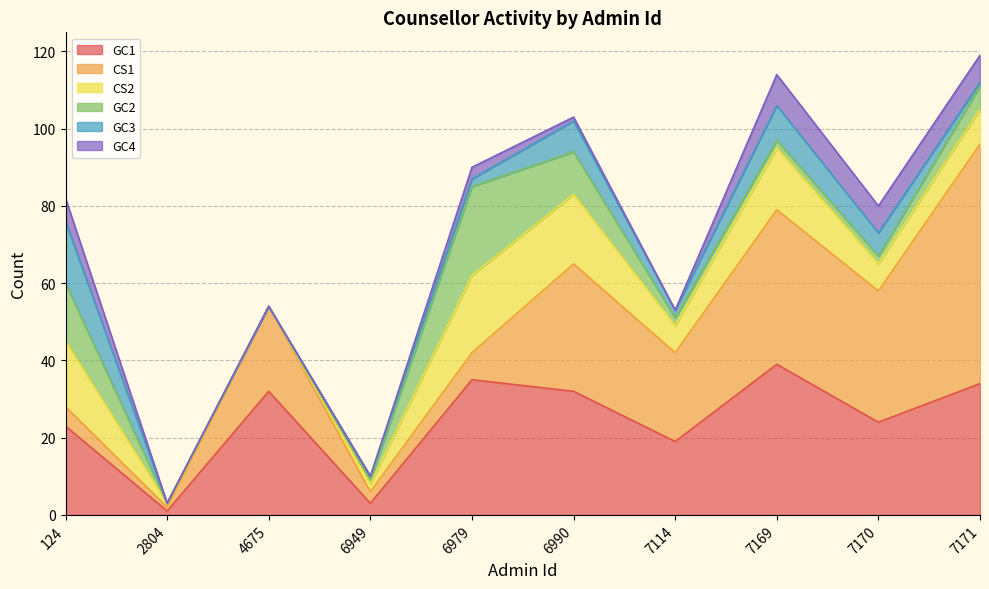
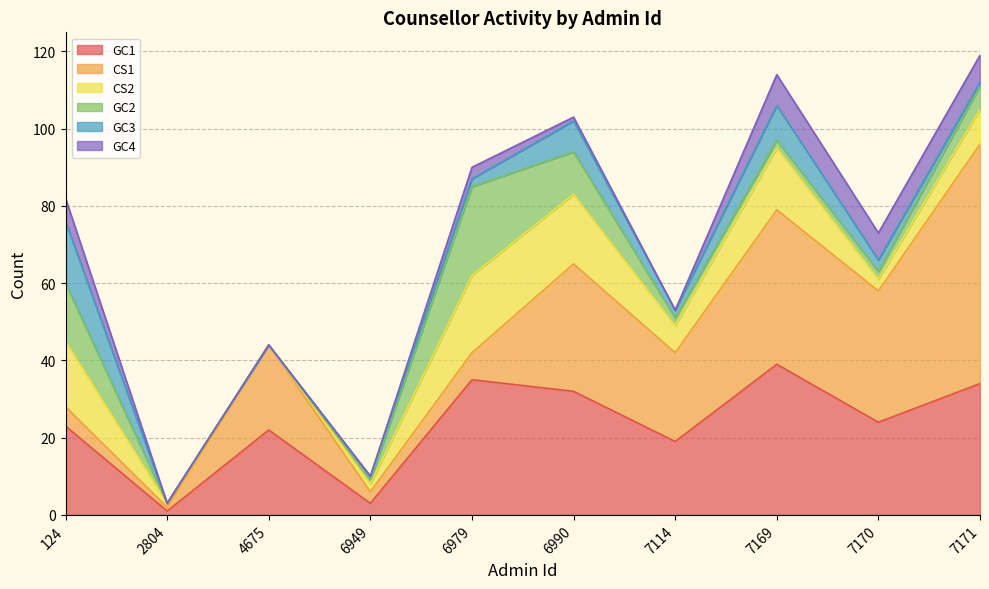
  {
    "GC1": {
      "124": 23,
      "2804": 1,
-     "4675": 32,
+     "4675": 22,
      "6949": 3,
      "6979": 35,
      "6990": 32,
      "7114": 19,
      "7169": 39,
      "7170": 24,
      "7171": 34
    },
    "CS1": {
      "124": 5,
      "2804": 1,
      "6949": 3,
      "6979": 7,
      "6990": 33,
      "7114": 23,
      "7169": 40,
      "7170": 34,
      "7171": 62
    },
    "CS2": {
      "124": 17,
      "6949": 2,
      "6979": 20,
      "6990": 18,
      "7114": 7,
      "7169": 16,
-     "7170": 7,
+     "7170": 3,
      "7171": 9
    },
    "GC2": {
      "124": 15,
      "6949": 1,
      "6979": 23,
      "6990": 11,
      "7114": 2,
      "7169": 2,
      "7170": 2,
      "7171": 6
    },
    "GC3": {
      "124": 16,
      "6979": 2,
      "6990": 8,
      "7169": 9,
-     "7170": 6,
+     "7170": 3,
      "7171": 1
    },
    "GC4": {
      "124": 6,
      "6979": 3,
      "6990": 1,
      "7169": 8,
      "7170": 7,
      "7171": 7
    }
  }
